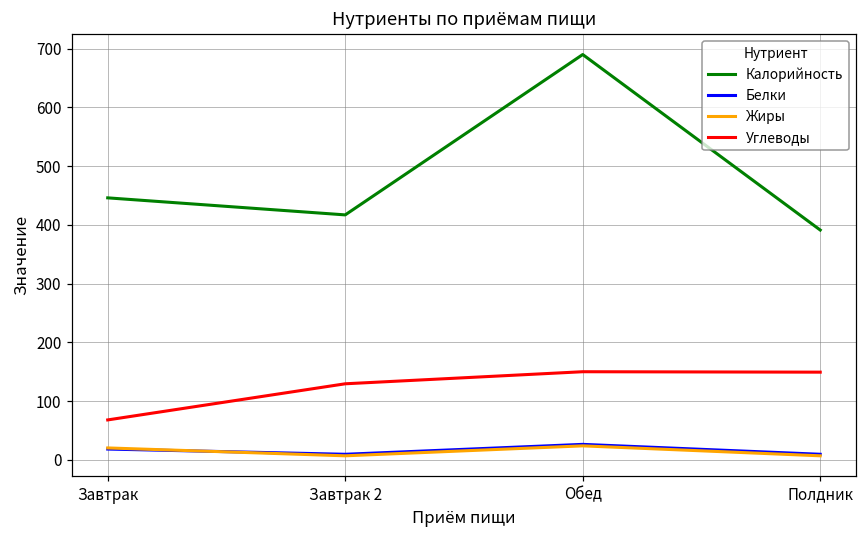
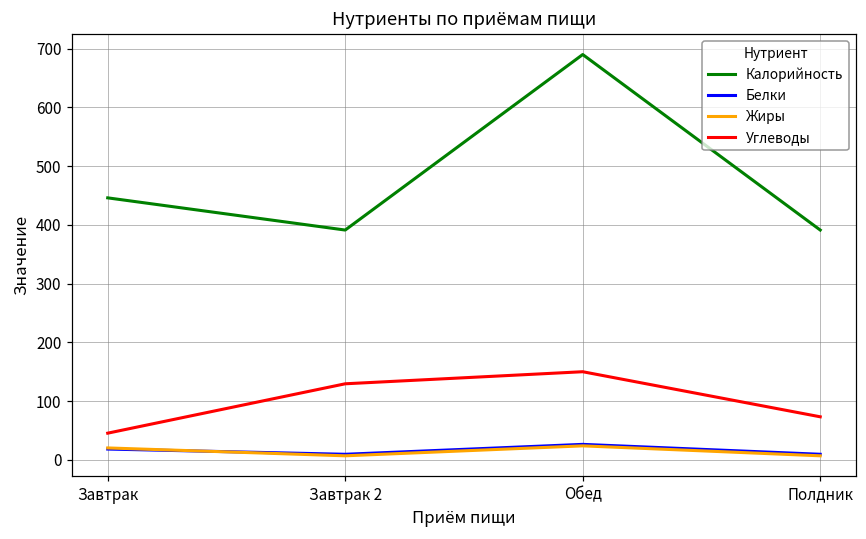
  {
    "Калорийность": {
      "Завтрак": 450,
-     "Завтрак 2": 420,
+     "Завтрак 2": 390,
      "Обед": 690,
      "Полдник": 390
    },
    "Углеводы": {
-     "Завтрак": 70,
+     "Завтрак": 50,
      "Завтрак 2": 130,
      "Обед": 150,
-     "Полдник": 150
+     "Полдник": 70
    }
  }
